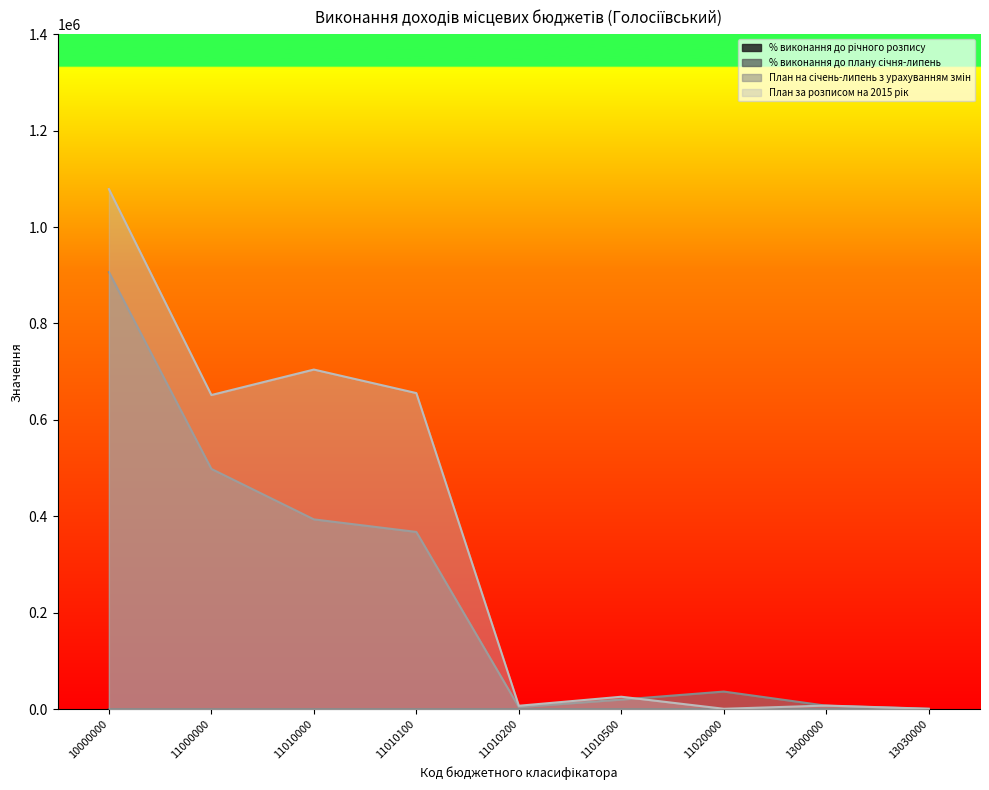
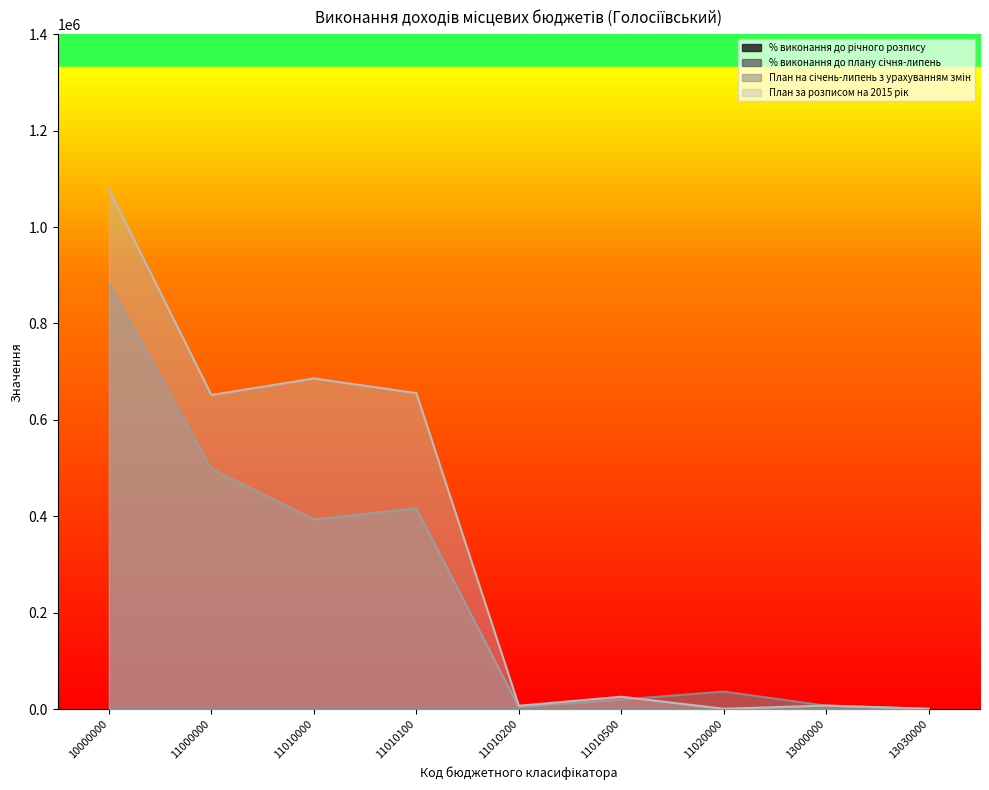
  {
    "% виконання до плану січня-липень": {
      "10000000": 0,
      "11000000": 0,
      "11010000": 0,
      "11010100": 0,
      "11010500": 0,
      "13000000": 0
    },
    "План на січень-липень з урахуванням змін": {
-     "10000000": 910000,
+     "10000000": 880000,
      "11000000": 500000,
      "11010000": 390000,
-     "11010100": 370000,
+     "11010100": 420000,
      "11010500": 20000,
      "11020000": 40000
    },
    "План за розписом на 2015 рік": {
      "10000000": 1080000,
      "11000000": 650000,
-     "11010000": 700000,
+     "11010000": 690000,
      "11010100": 660000,
      "11010500": 30000
    }
  }
